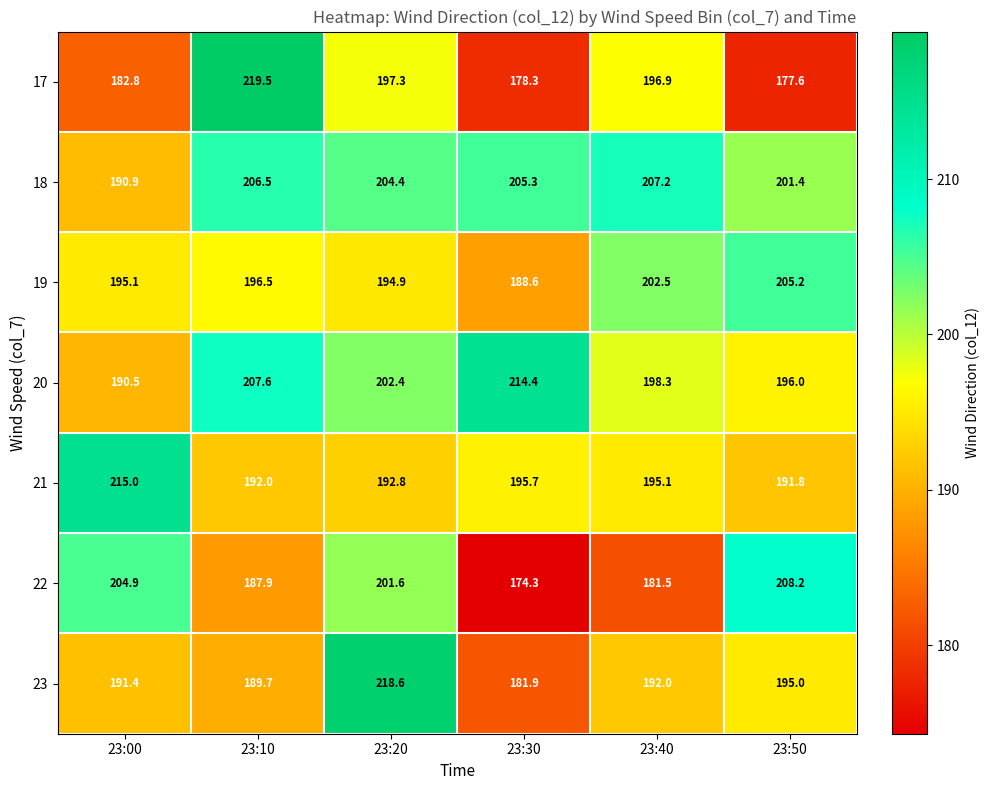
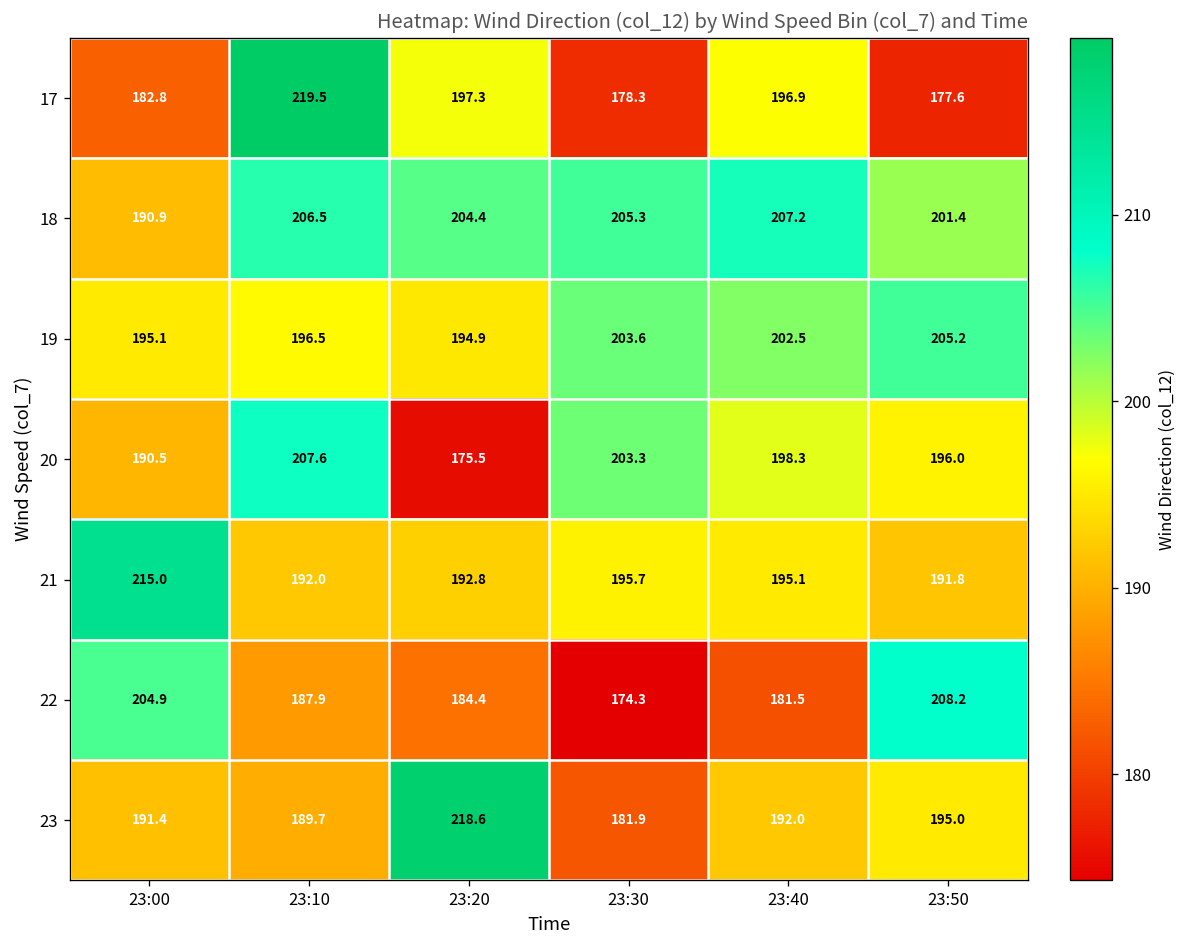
  {
    "17": {
      "23:00": 182.8,
      "23:10": 219.5,
      "23:20": 197.3,
      "23:30": 178.3,
      "23:40": 196.9,
      "23:50": 177.6
    },
    "18": {
      "23:00": 190.9,
      "23:10": 206.5,
      "23:20": 204.4,
      "23:30": 205.3,
      "23:40": 207.2,
      "23:50": 201.4
    },
    "19": {
      "23:00": 195.1,
      "23:10": 196.5,
      "23:20": 194.9,
-     "23:30": 188.6,
+     "23:30": 203.6,
      "23:40": 202.5,
      "23:50": 205.2
    },
    "20": {
      "23:00": 190.5,
      "23:10": 207.6,
-     "23:20": 202.4,
-     "23:30": 214.4,
+     "23:20": 175.5,
+     "23:30": 203.3,
      "23:40": 198.3,
      "23:50": 196.0
    },
    "21": {
      "23:00": 215.0,
      "23:10": 192.0,
      "23:20": 192.8,
      "23:30": 195.7,
      "23:40": 195.1,
      "23:50": 191.8
    },
    "22": {
      "23:00": 204.9,
      "23:10": 187.9,
-     "23:20": 201.6,
+     "23:20": 184.4,
      "23:30": 174.3,
      "23:40": 181.5,
      "23:50": 208.2
    },
    "23": {
      "23:00": 191.4,
      "23:10": 189.7,
      "23:20": 218.6,
      "23:30": 181.9,
      "23:40": 192.0,
      "23:50": 195.0
    }
  }
